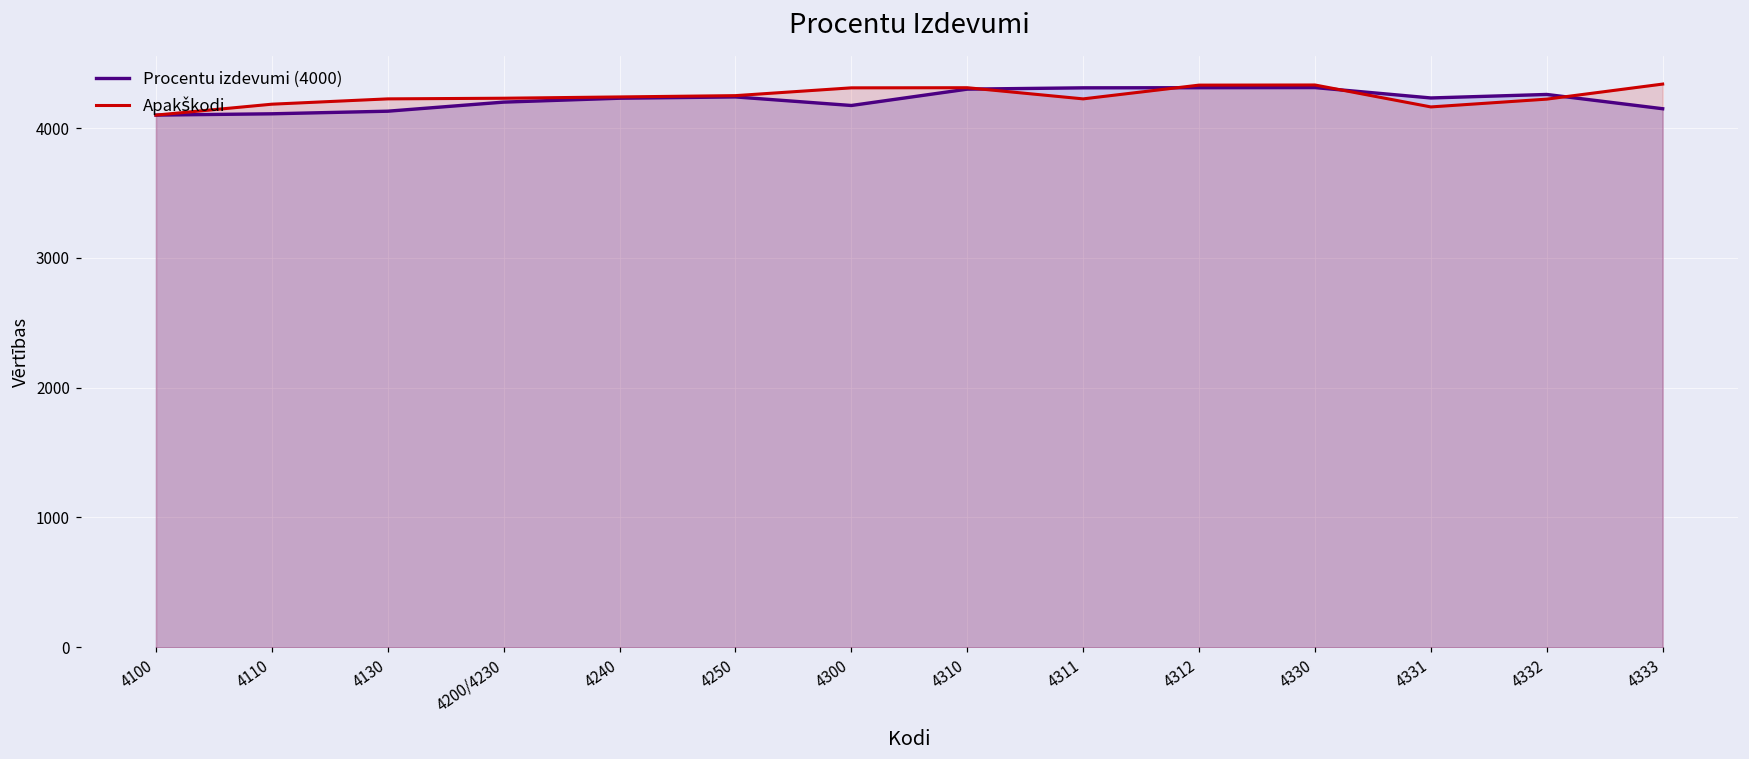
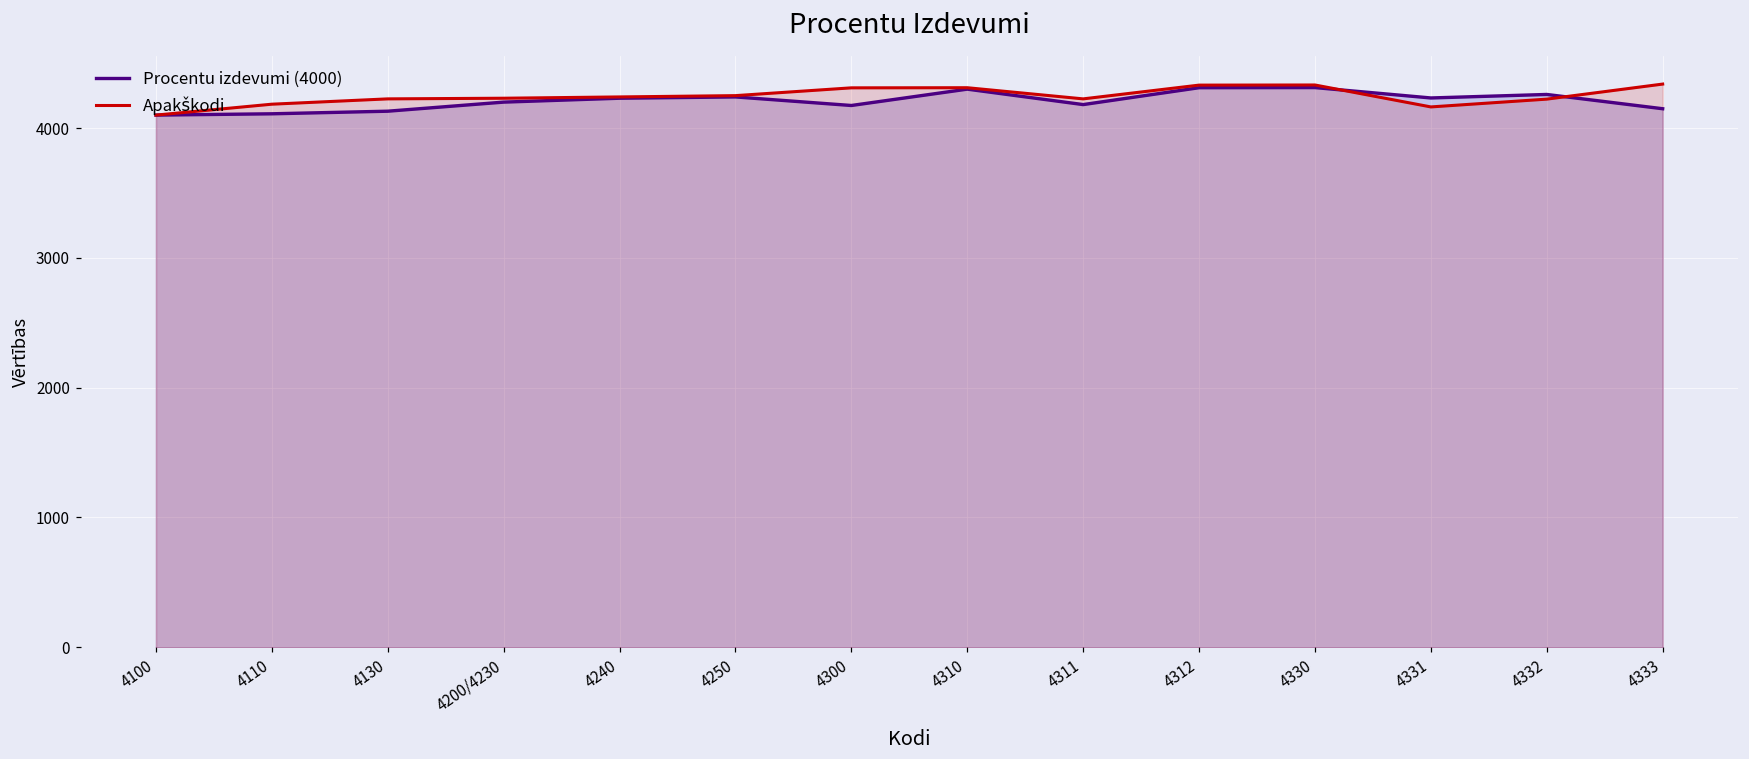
  {
    "Procentu izdevumi (4000)": {
      "4110": 4110,
      "4130": 4130,
      "4200/4230": 4200,
      "4300": 4170,
-     "4311": 4310,
+     "4311": 4180,
      "4331": 4230,
      "4332": 4260,
      "4333": 4150
    },
    "Apakškodi": {
      "4110": 4180,
      "4130": 4230,
      "4200/4230": 4230,
      "4300": 4310,
      "4311": 4230,
      "4331": 4160,
      "4332": 4220,
      "4333": 4340
    }
  }
